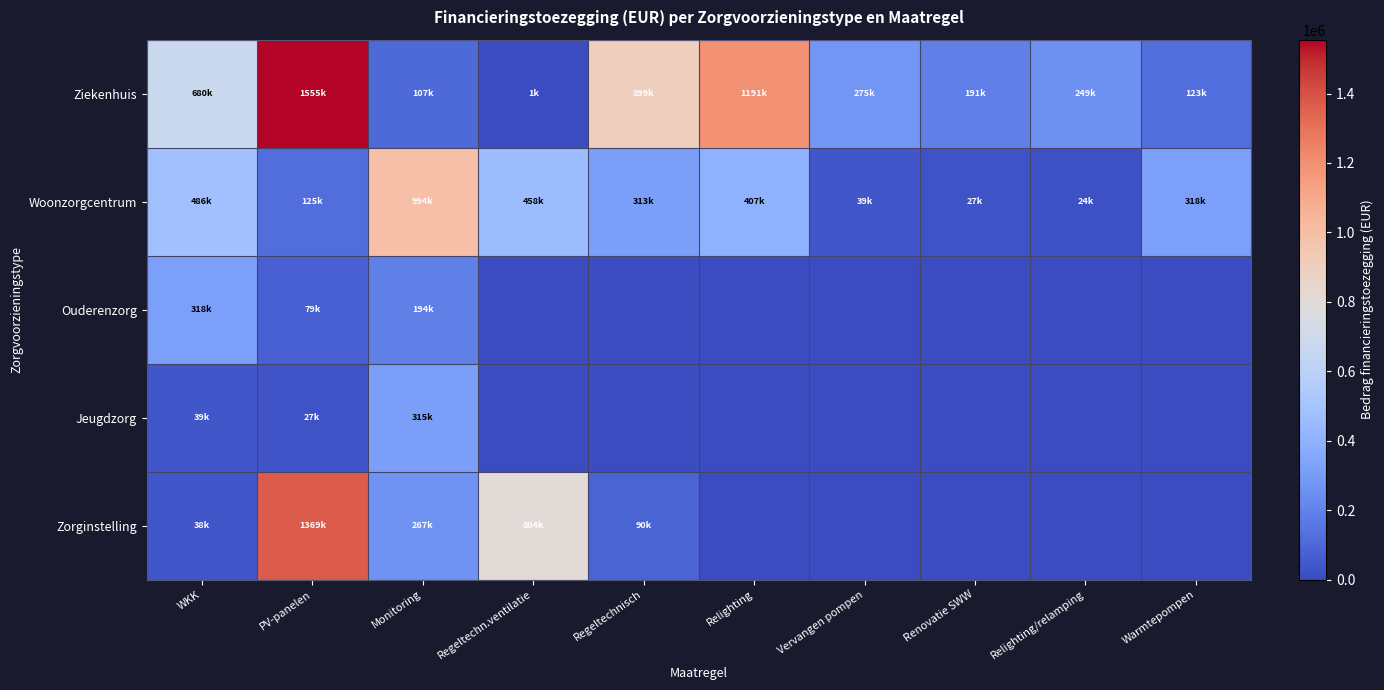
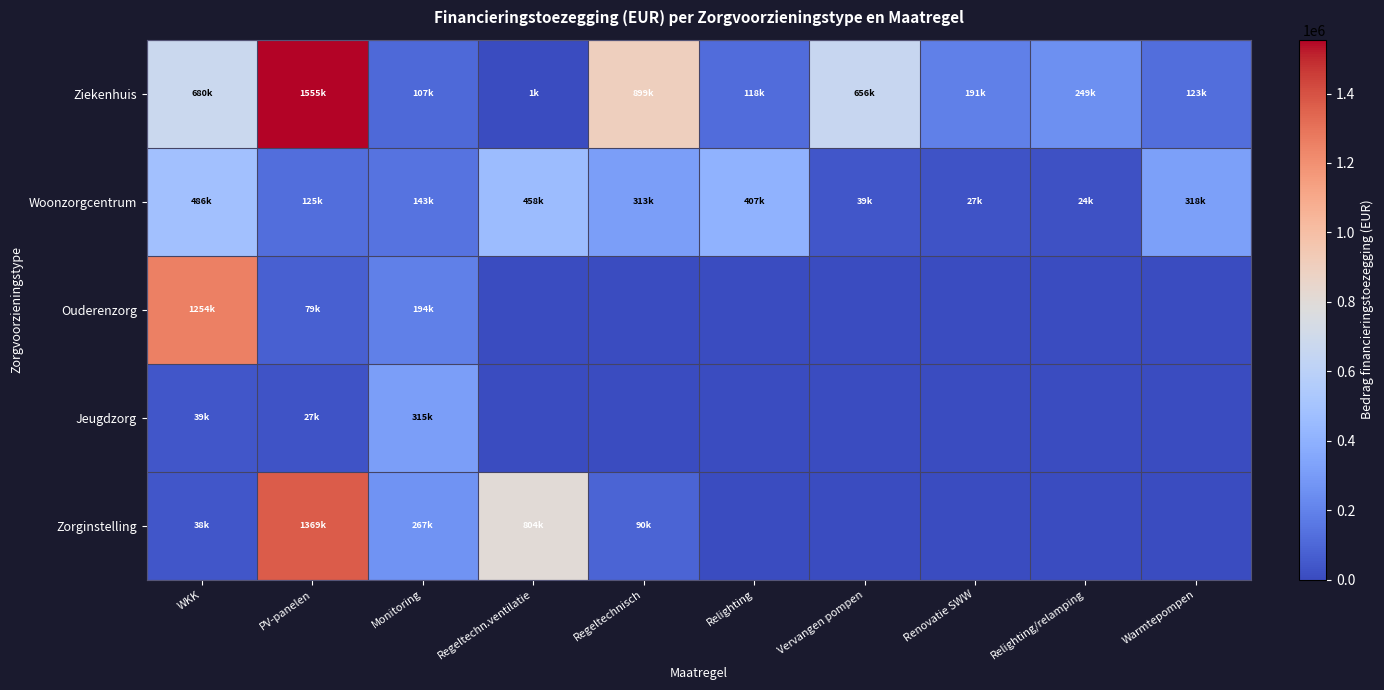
  {
    "Ziekenhuis": {
      "WKK": "680k",
      "PV-panelen": "1555k",
      "Monitoring": "107k",
      "Regeltechn.ventilatie": "1k",
      "Regeltechnisch": "899k",
-     "Relighting": "1191k",
-     "Vervangen pompen": "275k",
+     "Relighting": "118k",
+     "Vervangen pompen": "656k",
      "Renovatie SWW": "191k",
      "Relighting/relamping": "249k",
      "Warmtepompen": "123k"
    },
    "Woonzorgcentrum": {
      "WKK": "486k",
      "PV-panelen": "125k",
-     "Monitoring": "994k",
+     "Monitoring": "143k",
      "Regeltechn.ventilatie": "458k",
      "Regeltechnisch": "313k",
      "Relighting": "407k",
      "Vervangen pompen": "39k",
      "Renovatie SWW": "27k",
      "Relighting/relamping": "24k",
      "Warmtepompen": "318k"
    },
    "Ouderenzorg": {
-     "WKK": "318k",
+     "WKK": "1254k",
      "PV-panelen": "79k",
      "Monitoring": "194k"
    },
    "Jeugdzorg": {
      "WKK": "39k",
      "PV-panelen": "27k",
      "Monitoring": "315k"
    },
    "Zorginstelling": {
      "WKK": "38k",
      "PV-panelen": "1369k",
      "Monitoring": "267k",
      "Regeltechnisch": "90k"
    }
  }
